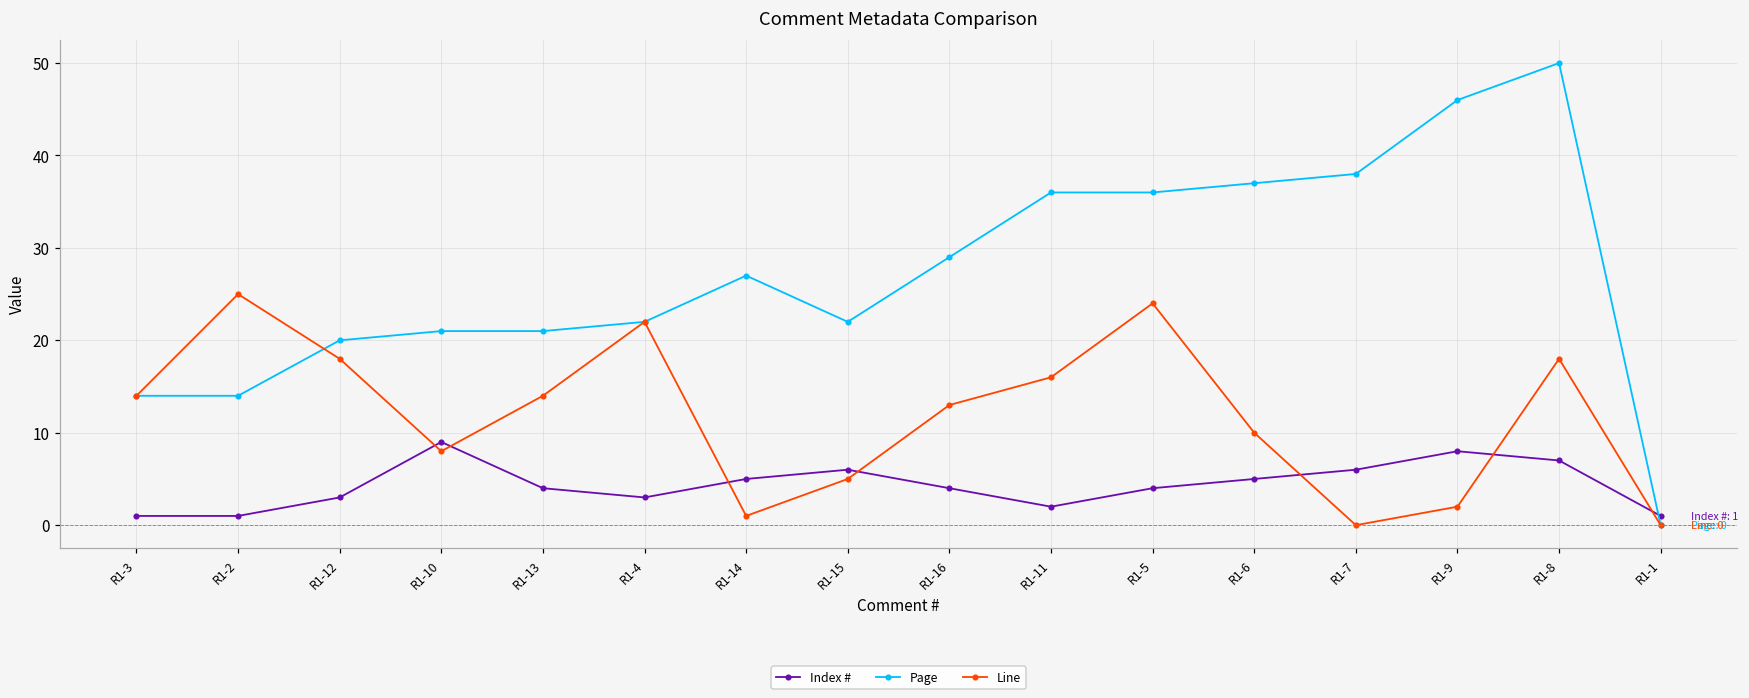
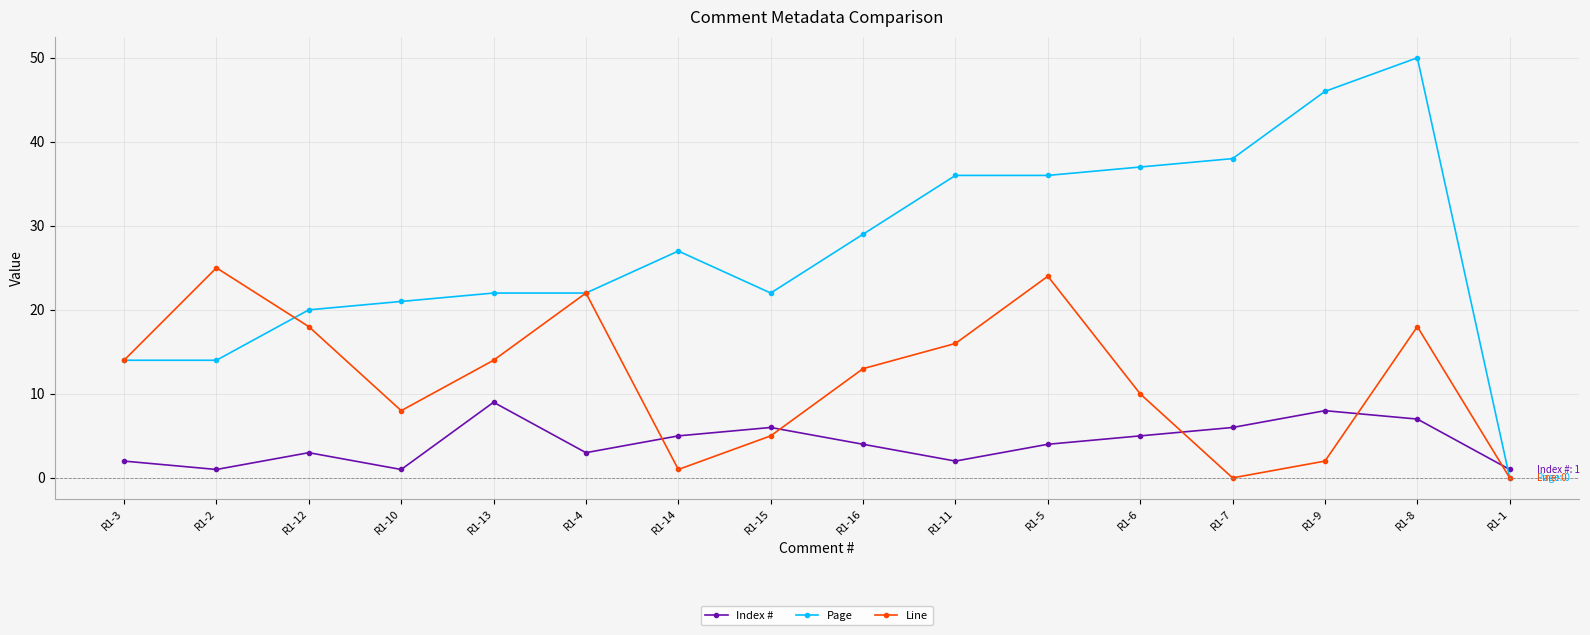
  {
    "Index #": {
-     "R1-3": 1,
+     "R1-3": 2,
      "R1-2": 1,
      "R1-12": 3,
-     "R1-10": 9,
-     "R1-13": 4,
+     "R1-10": 1,
+     "R1-13": 9,
      "R1-4": 3,
      "R1-14": 5,
      "R1-15": 6,
      "R1-16": 4,
      "R1-11": 2,
      "R1-5": 4,
      "R1-6": 5,
      "R1-7": 6,
      "R1-9": 8,
      "R1-8": 7,
      "R1-1": 1
    },
    "Page": {
      "R1-2": 14,
      "R1-12": 20,
      "R1-10": 21,
-     "R1-13": 21,
+     "R1-13": 22,
      "R1-14": 27,
      "R1-15": 22,
      "R1-16": 29,
      "R1-11": 36,
      "R1-5": 36,
      "R1-6": 37,
      "R1-7": 38,
      "R1-9": 46,
      "R1-8": 50
    },
    "Line": {
      "R1-2": 25,
      "R1-12": 18,
      "R1-10": 8,
      "R1-13": 14,
      "R1-14": 1,
      "R1-15": 5,
      "R1-16": 13,
      "R1-11": 16,
      "R1-5": 24,
      "R1-6": 10,
      "R1-7": 0,
      "R1-9": 2,
      "R1-8": 18
    }
  }
